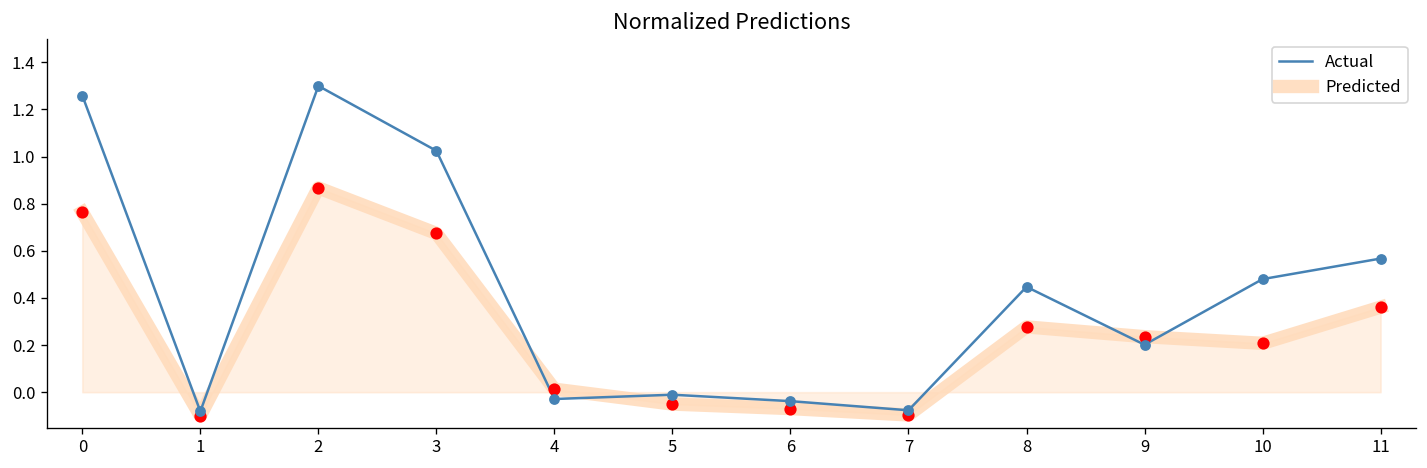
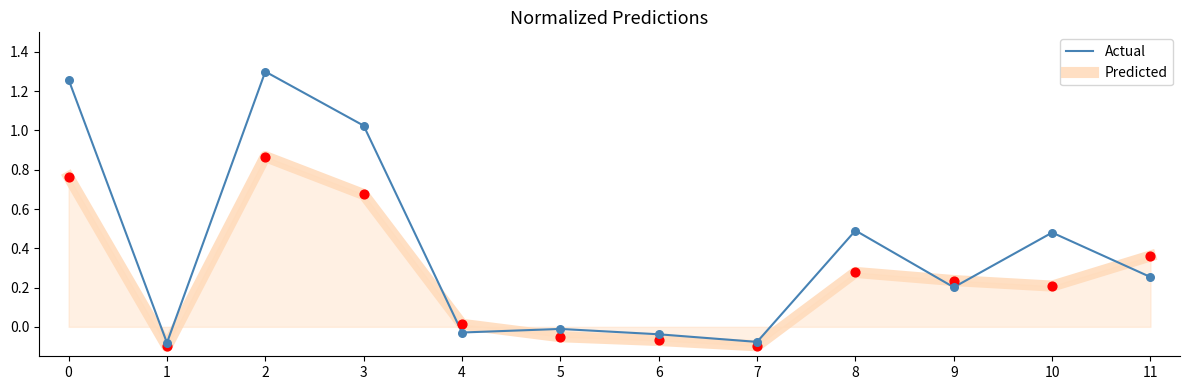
  {
    "Actual": {
      "0": 1.26,
      "1": -0.08,
      "2": 1.30,
      "3": 1.02,
      "4": -0.03,
      "6": -0.04,
      "7": -0.08,
-     "8": 0.45,
+     "8": 0.49,
      "9": 0.20,
      "10": 0.48,
-     "11": 0.57
+     "11": 0.25
    }
  }
